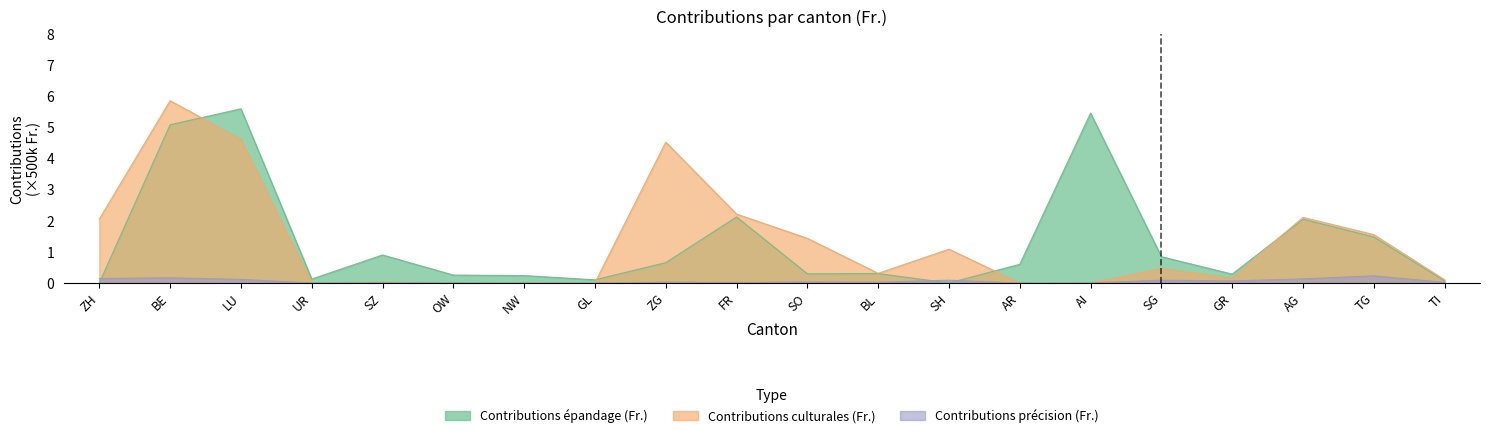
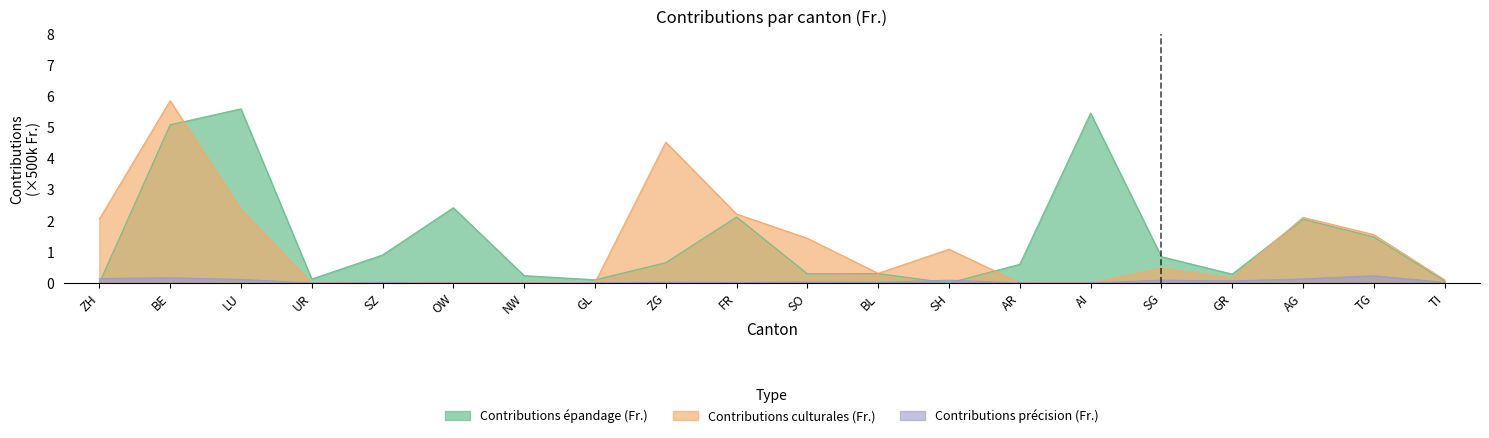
  {
    "Contributions épandage (Fr.)": {
      "ZH": 0.0,
      "BE": 5.1,
      "LU": 5.6,
      "UR": 0.1,
      "SZ": 0.9,
-     "OW": 0.3,
+     "OW": 2.4,
      "NW": 0.2,
      "GL": 0.1,
      "ZG": 0.7,
      "FR": 2.1,
      "SO": 0.3,
      "SH": 0.0,
      "AR": 0.6,
      "AI": 5.5,
      "SG": 0.8,
      "GR": 0.3
    },
    "Contributions culturales (Fr.)": {
      "ZH": 2.1,
      "BE": 5.9,
-     "LU": 4.6,
+     "LU": 2.4,
      "ZG": 4.5,
      "FR": 2.2,
      "SO": 1.4,
      "SH": 1.1,
      "SG": 0.5,
      "GR": 0.2
    },
    "Contributions précision (Fr.)": {
      "ZH": 0.1,
      "BE": 0.2,
      "LU": 0.1,
      "ZG": 0.0,
      "FR": 0.0,
      "SO": 0.0,
      "BL": 0.0,
      "SH": 0.1,
      "SG": 0.1,
      "GR": 0.1,
      "AG": 0.1,
      "TG": 0.2
    }
  }
